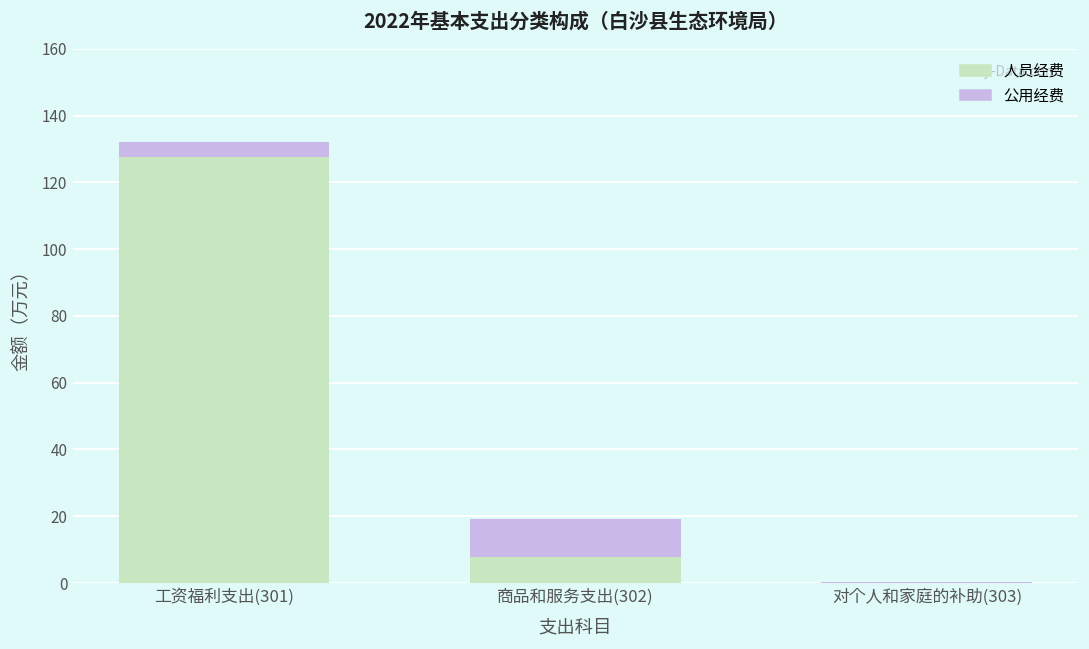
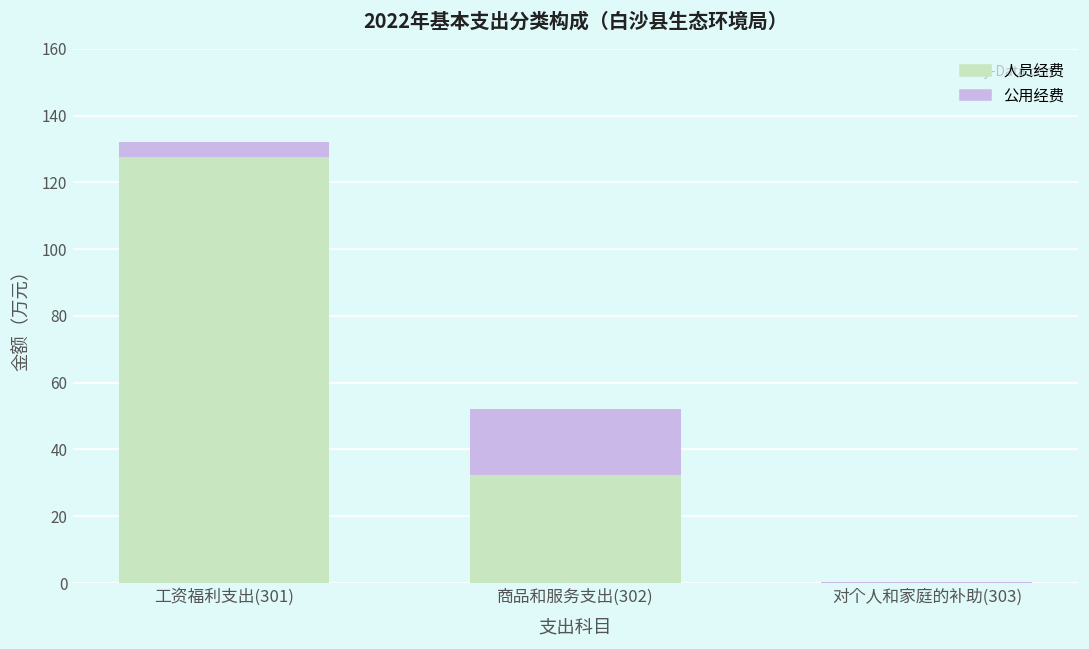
  {
    "人员经费": {
      "工资福利支出(301)": 128,
-     "商品和服务支出(302)": 8
+     "商品和服务支出(302)": 32
    },
    "公用经费": {
      "工资福利支出(301)": 4,
-     "商品和服务支出(302)": 11
+     "商品和服务支出(302)": 20
    }
  }
